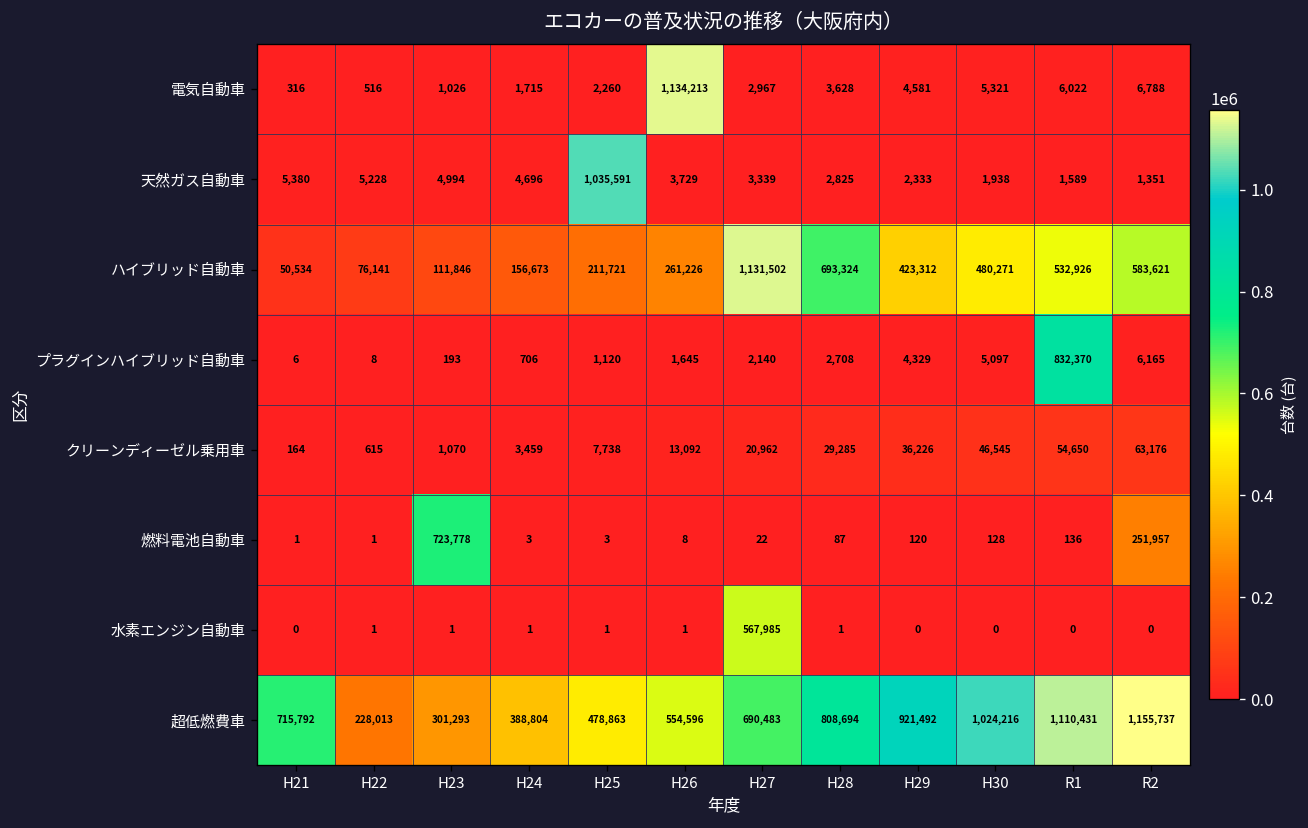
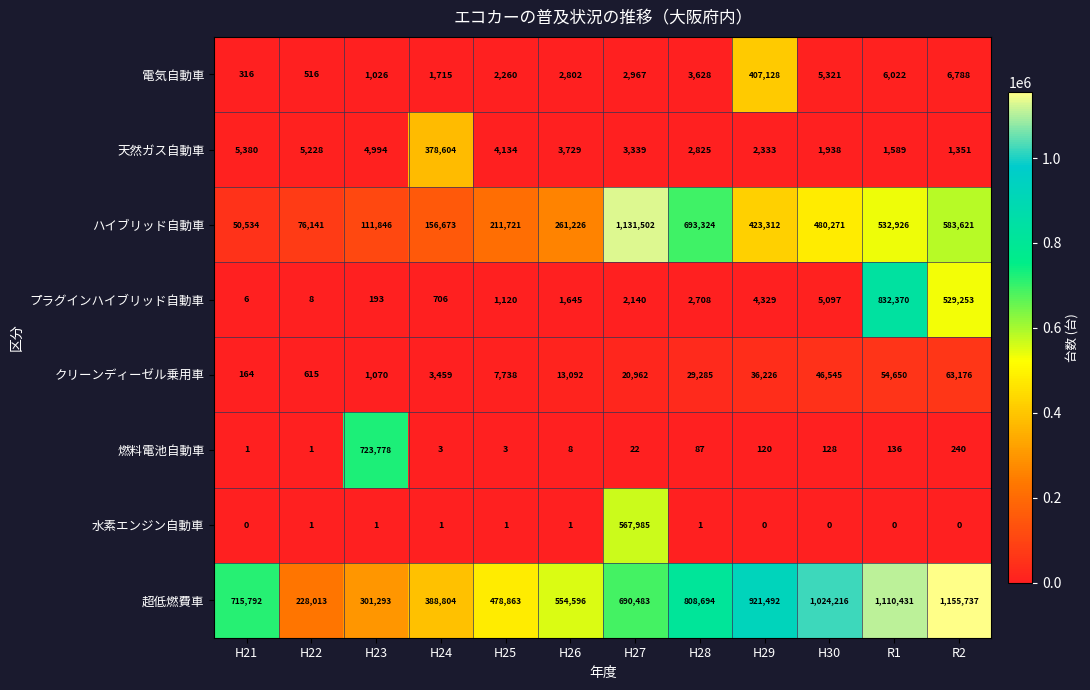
  {
    "電気自動車": {
      "H21": "316",
      "H22": "516",
      "H23": "1,026",
      "H24": "1,715",
      "H25": "2,260",
-     "H26": "1,134,213",
+     "H26": "2,802",
      "H27": "2,967",
      "H28": "3,628",
-     "H29": "4,581",
+     "H29": "407,128",
      "H30": "5,321",
      "R1": "6,022",
      "R2": "6,788"
    },
    "天然ガス自動車": {
      "H21": "5,380",
      "H22": "5,228",
      "H23": "4,994",
-     "H24": "4,696",
-     "H25": "1,035,591",
+     "H24": "378,604",
+     "H25": "4,134",
      "H26": "3,729",
      "H27": "3,339",
      "H28": "2,825",
      "H29": "2,333",
      "H30": "1,938",
      "R1": "1,589",
      "R2": "1,351"
    },
    "ハイブリッド自動車": {
      "H21": "50,534",
      "H22": "76,141",
      "H23": "111,846",
      "H24": "156,673",
      "H25": "211,721",
      "H26": "261,226",
      "H27": "1,131,502",
      "H28": "693,324",
      "H29": "423,312",
      "H30": "480,271",
      "R1": "532,926",
      "R2": "583,621"
    },
    "プラグインハイブリッド自動車": {
      "H21": "6",
      "H22": "8",
      "H23": "193",
      "H24": "706",
      "H25": "1,120",
      "H26": "1,645",
      "H27": "2,140",
      "H28": "2,708",
      "H29": "4,329",
      "H30": "5,097",
      "R1": "832,370",
-     "R2": "6,165"
+     "R2": "529,253"
    },
    "クリーンディーゼル乗用車": {
      "H21": "164",
      "H22": "615",
      "H23": "1,070",
      "H24": "3,459",
      "H25": "7,738",
      "H26": "13,092",
      "H27": "20,962",
      "H28": "29,285",
      "H29": "36,226",
      "H30": "46,545",
      "R1": "54,650",
      "R2": "63,176"
    },
    "燃料電池自動車": {
      "H21": "1",
      "H22": "1",
      "H23": "723,778",
      "H24": "3",
      "H25": "3",
      "H26": "8",
      "H27": "22",
      "H28": "87",
      "H29": "120",
      "H30": "128",
      "R1": "136",
-     "R2": "251,957"
+     "R2": "240"
    },
    "水素エンジン自動車": {
      "H21": "0",
      "H22": "1",
      "H23": "1",
      "H24": "1",
      "H25": "1",
      "H26": "1",
      "H27": "567,985",
      "H28": "1",
      "H29": "0",
      "H30": "0",
      "R1": "0",
      "R2": "0"
    },
    "超低燃費車": {
      "H21": "715,792",
      "H22": "228,013",
      "H23": "301,293",
      "H24": "388,804",
      "H25": "478,863",
      "H26": "554,596",
      "H27": "690,483",
      "H28": "808,694",
      "H29": "921,492",
      "H30": "1,024,216",
      "R1": "1,110,431",
      "R2": "1,155,737"
    }
  }
